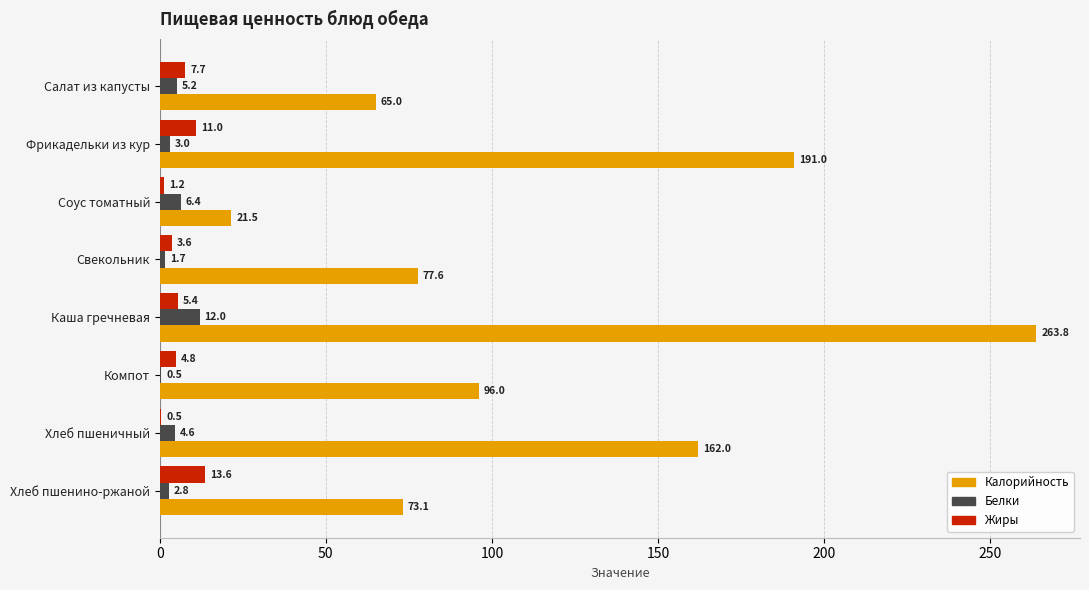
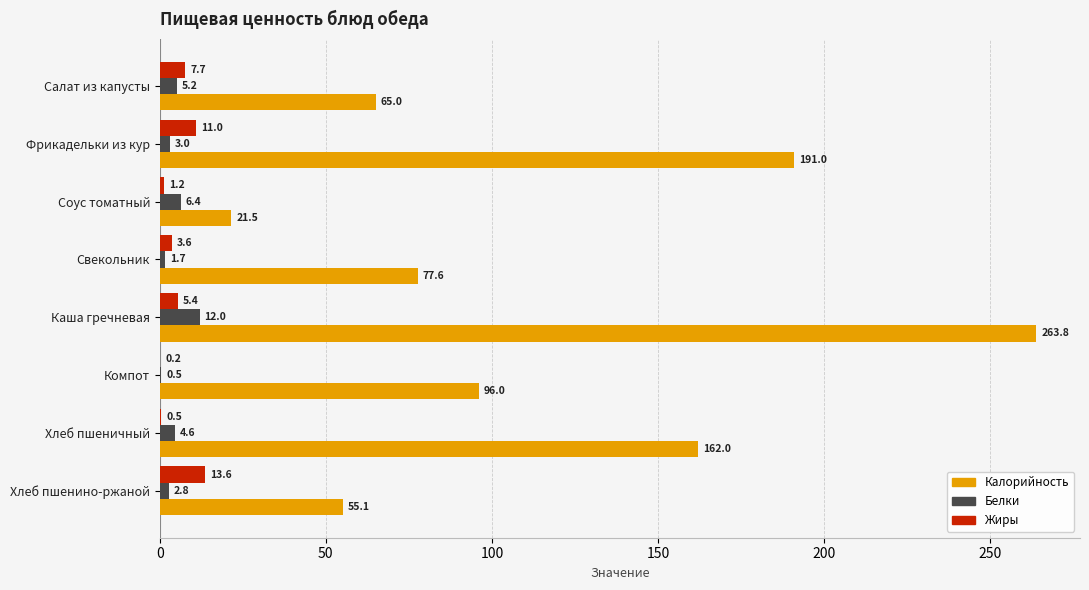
  {
    "Калорийность": {
      "Салат из капусты": 65.0,
      "Фрикадельки из кур": 191.0,
      "Соус томатный": 21.5,
      "Свекольник": 77.6,
      "Каша гречневая": 263.8,
      "Компот": 96.0,
      "Хлеб пшеничный": 162.0,
-     "Хлеб пшенино-ржаной": 73.1
+     "Хлеб пшенино-ржаной": 55.1
    },
    "Белки": {
      "Салат из капусты": 5.2,
      "Фрикадельки из кур": 3.0,
      "Соус томатный": 6.4,
      "Свекольник": 1.7,
      "Каша гречневая": 12.0,
      "Компот": 0.5,
      "Хлеб пшеничный": 4.6,
      "Хлеб пшенино-ржаной": 2.8
    },
    "Жиры": {
      "Салат из капусты": 7.7,
      "Фрикадельки из кур": 11.0,
      "Соус томатный": 1.2,
      "Свекольник": 3.6,
      "Каша гречневая": 5.4,
-     "Компот": 4.8,
+     "Компот": 0.2,
      "Хлеб пшеничный": 0.5,
      "Хлеб пшенино-ржаной": 13.6
    }
  }
